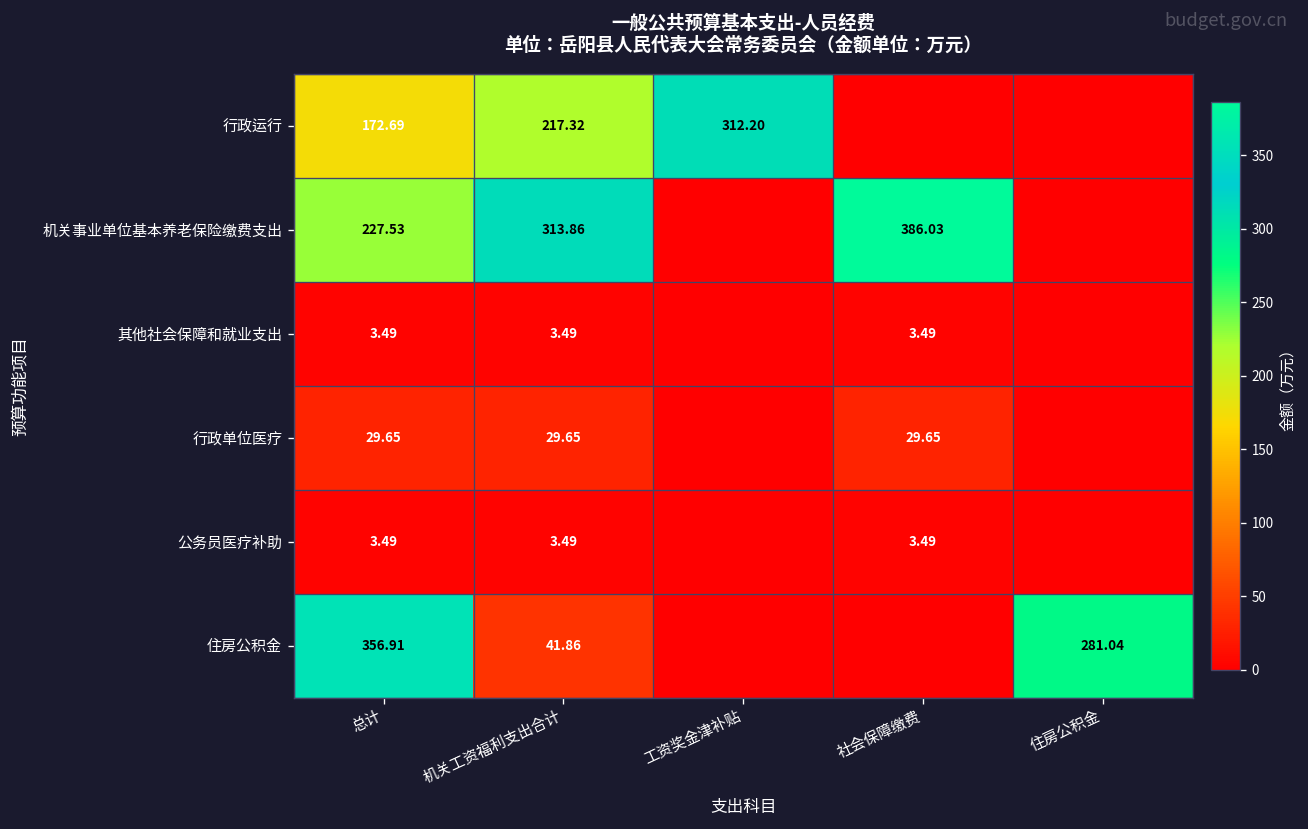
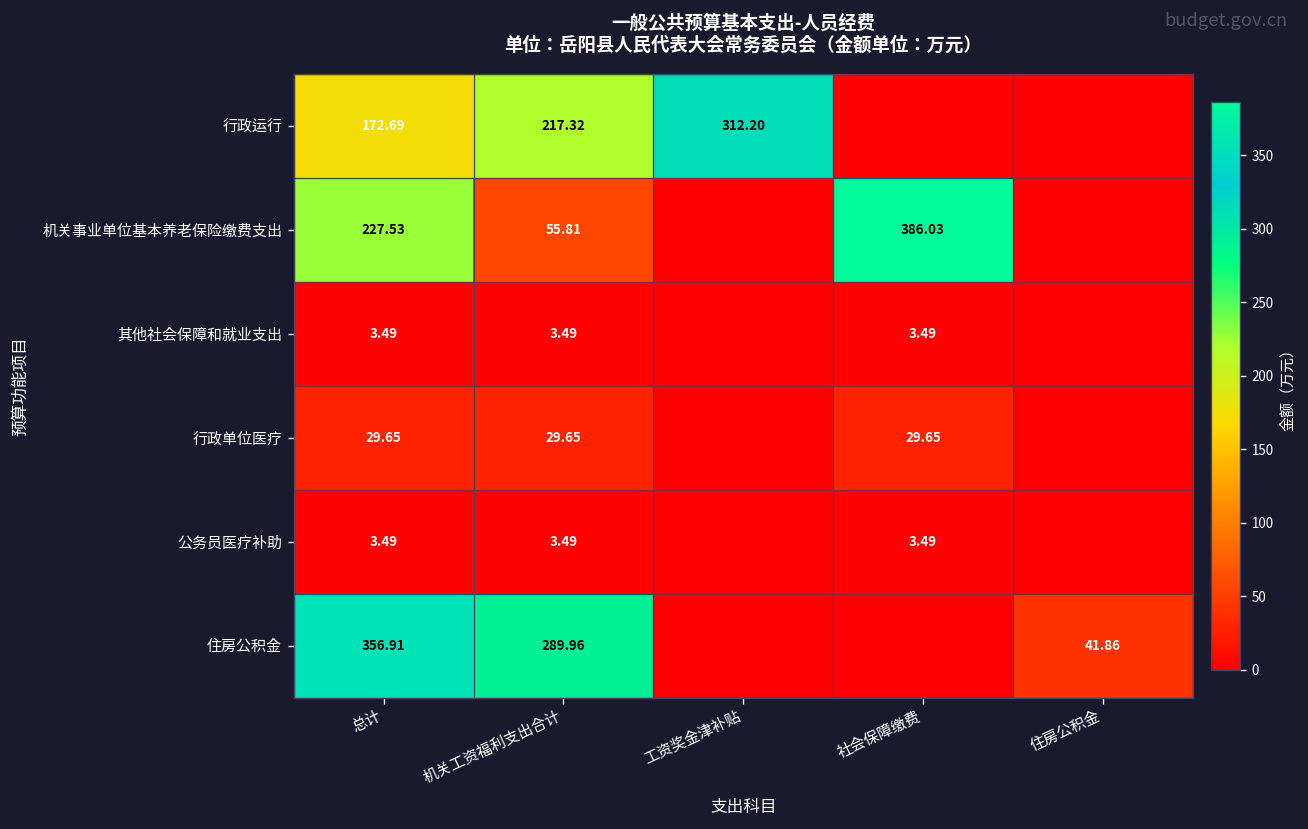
  {
    "行政运行": {
      "总计": 172.69,
      "机关工资福利支出合计": 217.32,
      "工资奖金津补贴": 312.20
    },
    "机关事业单位基本养老保险缴费支出": {
      "总计": 227.53,
-     "机关工资福利支出合计": 313.86,
+     "机关工资福利支出合计": 55.81,
      "社会保障缴费": 386.03
    },
    "其他社会保障和就业支出": {
      "总计": 3.49,
      "机关工资福利支出合计": 3.49,
      "社会保障缴费": 3.49
    },
    "行政单位医疗": {
      "总计": 29.65,
      "机关工资福利支出合计": 29.65,
      "社会保障缴费": 29.65
    },
    "公务员医疗补助": {
      "总计": 3.49,
      "机关工资福利支出合计": 3.49,
      "社会保障缴费": 3.49
    },
    "住房公积金": {
      "总计": 356.91,
-     "机关工资福利支出合计": 41.86,
-     "住房公积金": 281.04
+     "机关工资福利支出合计": 289.96,
+     "住房公积金": 41.86
    }
  }
